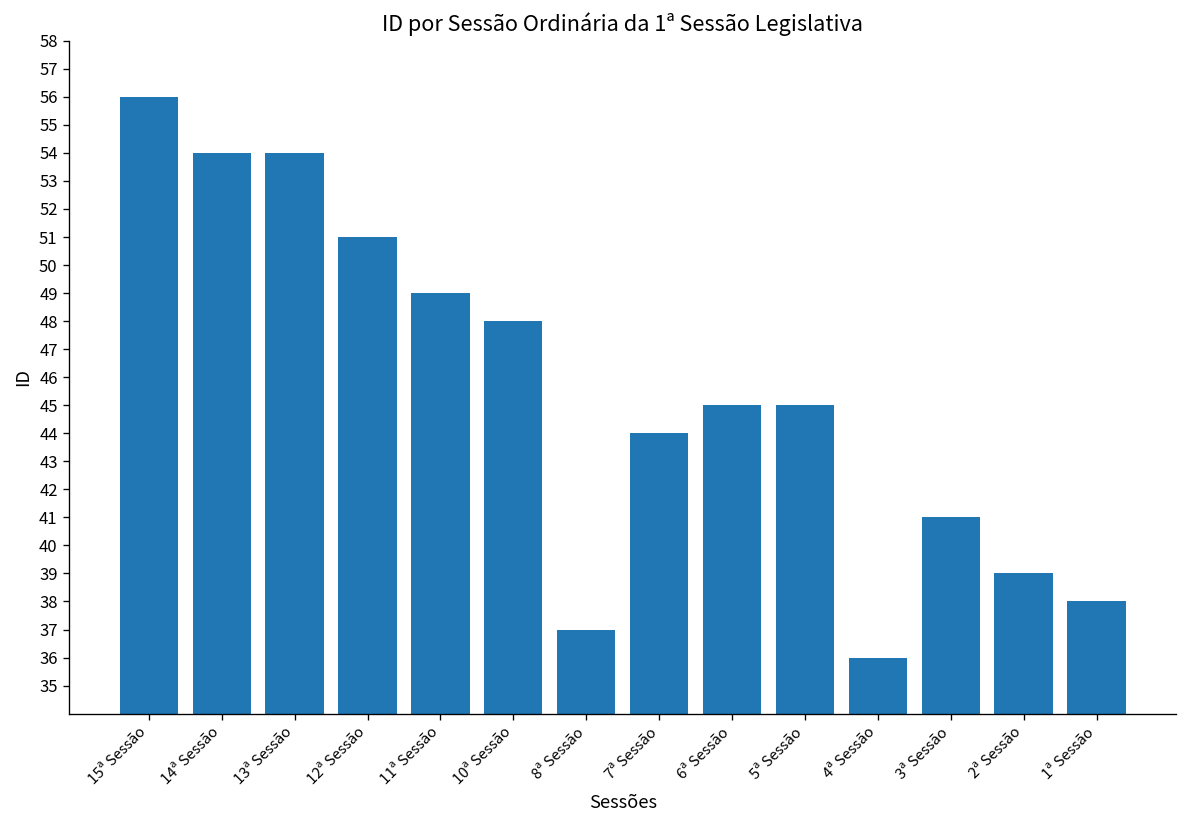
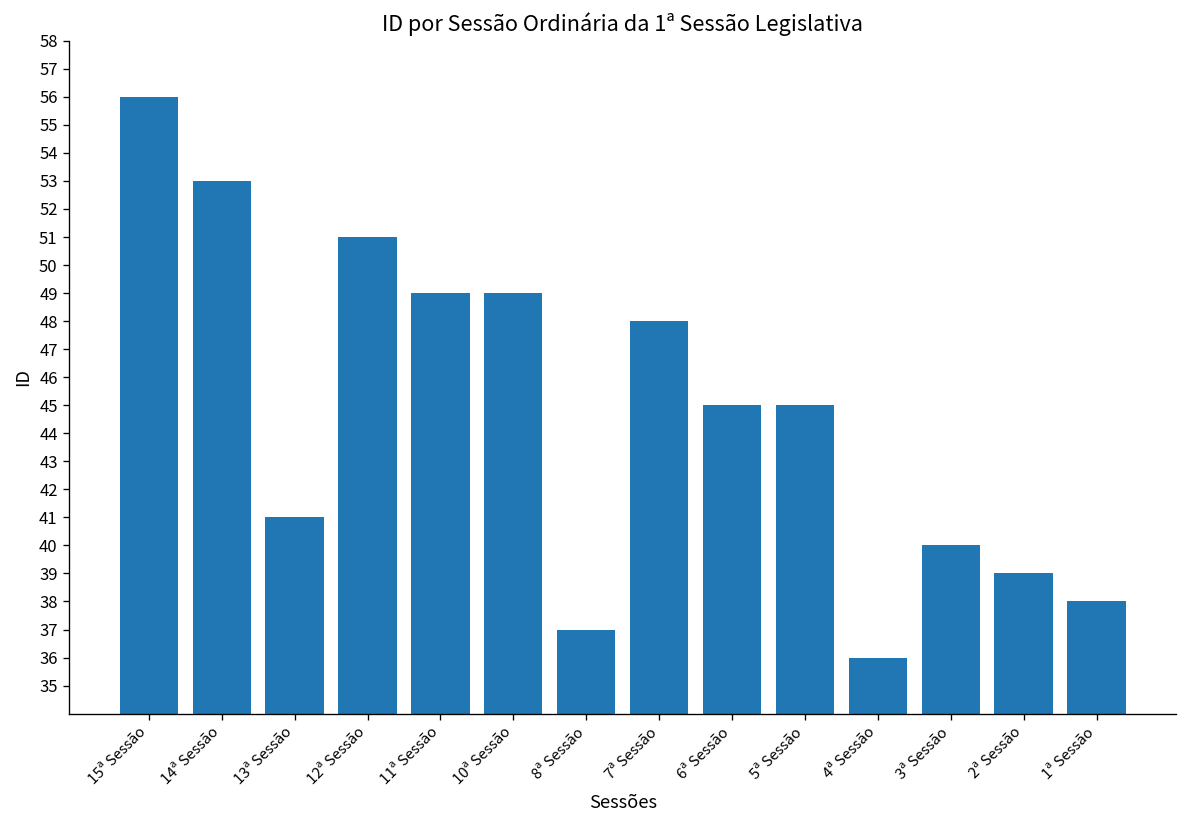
  {
    "15ª Sessão": 56,
-   "14ª Sessão": 54,
-   "13ª Sessão": 54,
+   "14ª Sessão": 53,
+   "13ª Sessão": 41,
    "12ª Sessão": 51,
    "11ª Sessão": 49,
-   "10ª Sessão": 48,
+   "10ª Sessão": 49,
    "8ª Sessão": 37,
-   "7ª Sessão": 44,
+   "7ª Sessão": 48,
    "6ª Sessão": 45,
    "5ª Sessão": 45,
    "4ª Sessão": 36,
-   "3ª Sessão": 41,
+   "3ª Sessão": 40,
    "2ª Sessão": 39,
    "1ª Sessão": 38
  }
